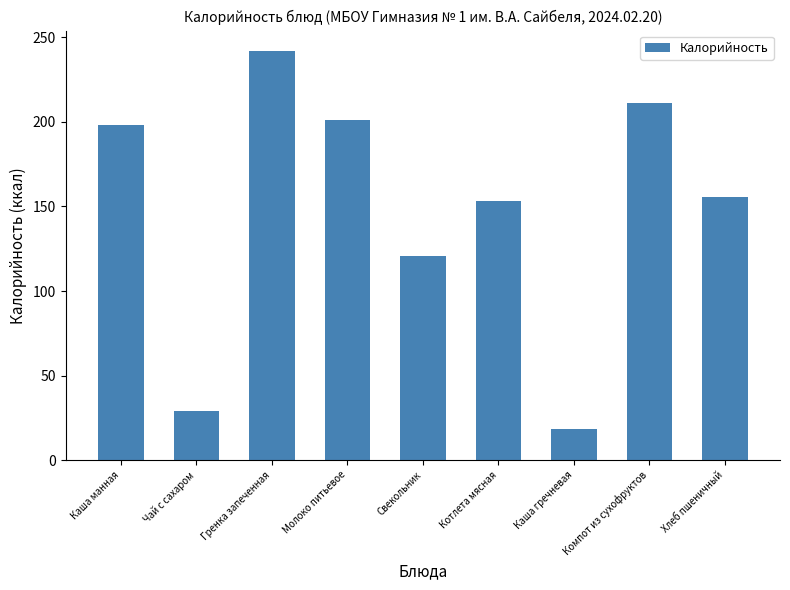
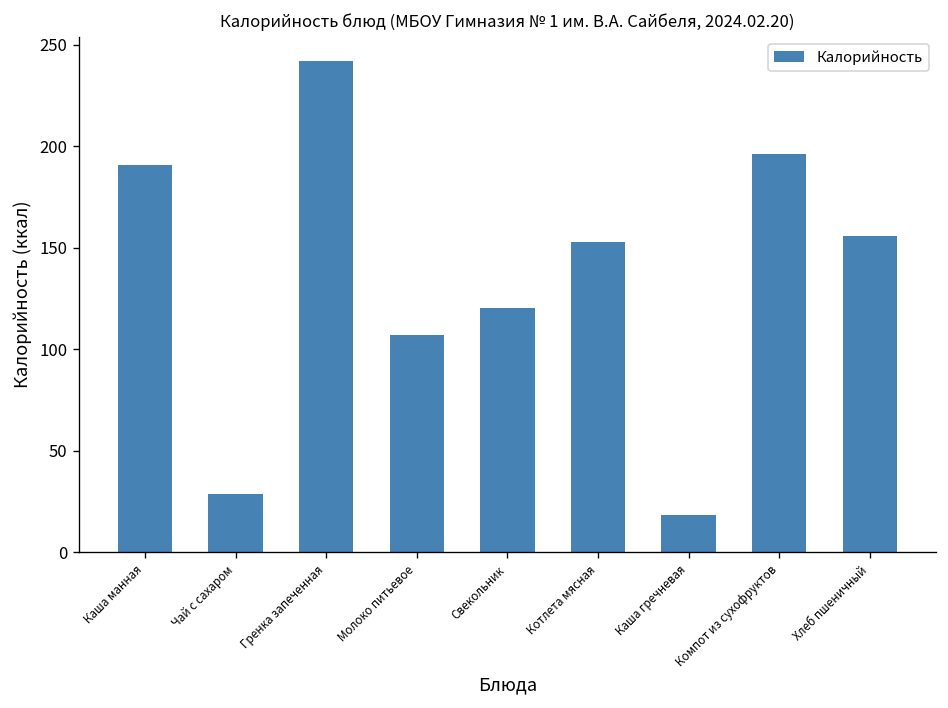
  {
-   "Каша манная": 198,
+   "Каша манная": 191,
    "Чай с сахаром": 29,
    "Гренка запеченная": 242,
-   "Молоко питьевое": 201,
+   "Молоко питьевое": 107,
    "Свекольник": 121,
    "Котлета мясная": 153,
    "Каша гречневая": 18,
-   "Компот из сухофруктов": 211,
+   "Компот из сухофруктов": 196,
    "Хлеб пшеничный": 156
  }
